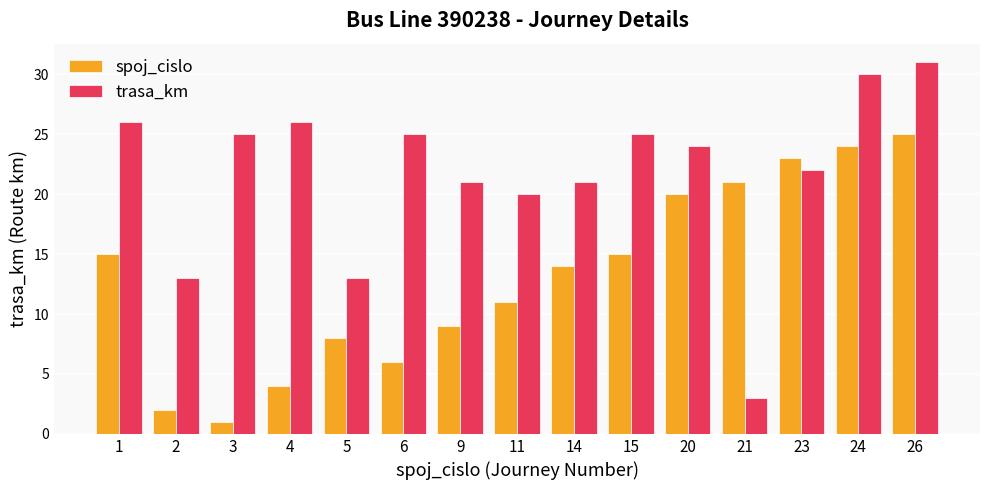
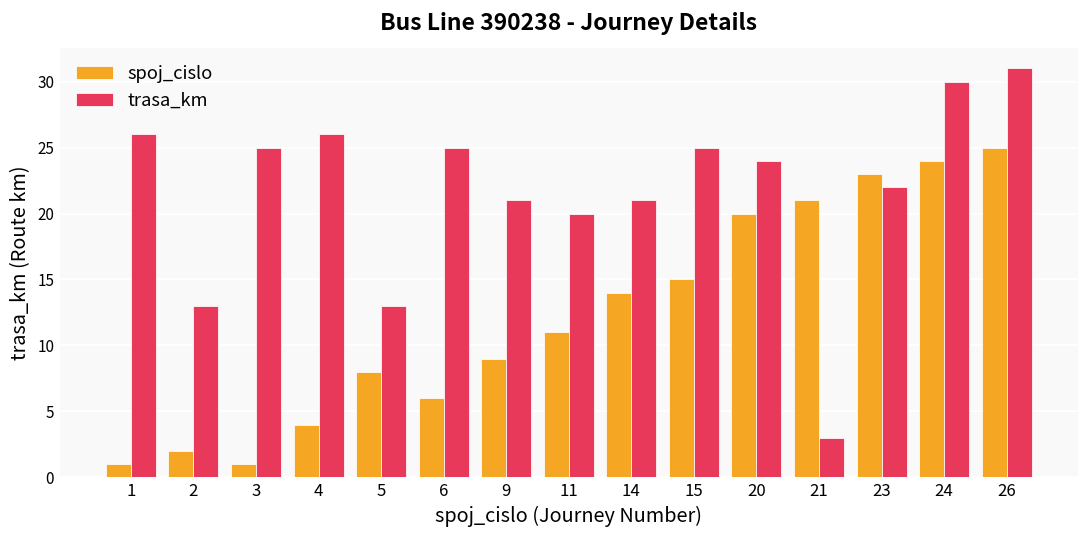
  {
    "spoj_cislo": {
-     "1": 15,
+     "1": 1,
      "2": 2,
      "3": 1,
      "4": 4,
      "5": 8,
      "6": 6,
      "9": 9,
      "11": 11,
      "14": 14,
      "15": 15,
      "20": 20,
      "21": 21,
      "23": 23,
      "24": 24,
      "26": 25
    },
    "trasa_km": {
      "1": 26,
      "2": 13,
      "3": 25,
      "4": 26,
      "5": 13,
      "6": 25,
      "9": 21,
      "11": 20,
      "14": 21,
      "15": 25,
      "20": 24,
      "21": 3,
      "23": 22,
      "24": 30,
      "26": 31
    }
  }
